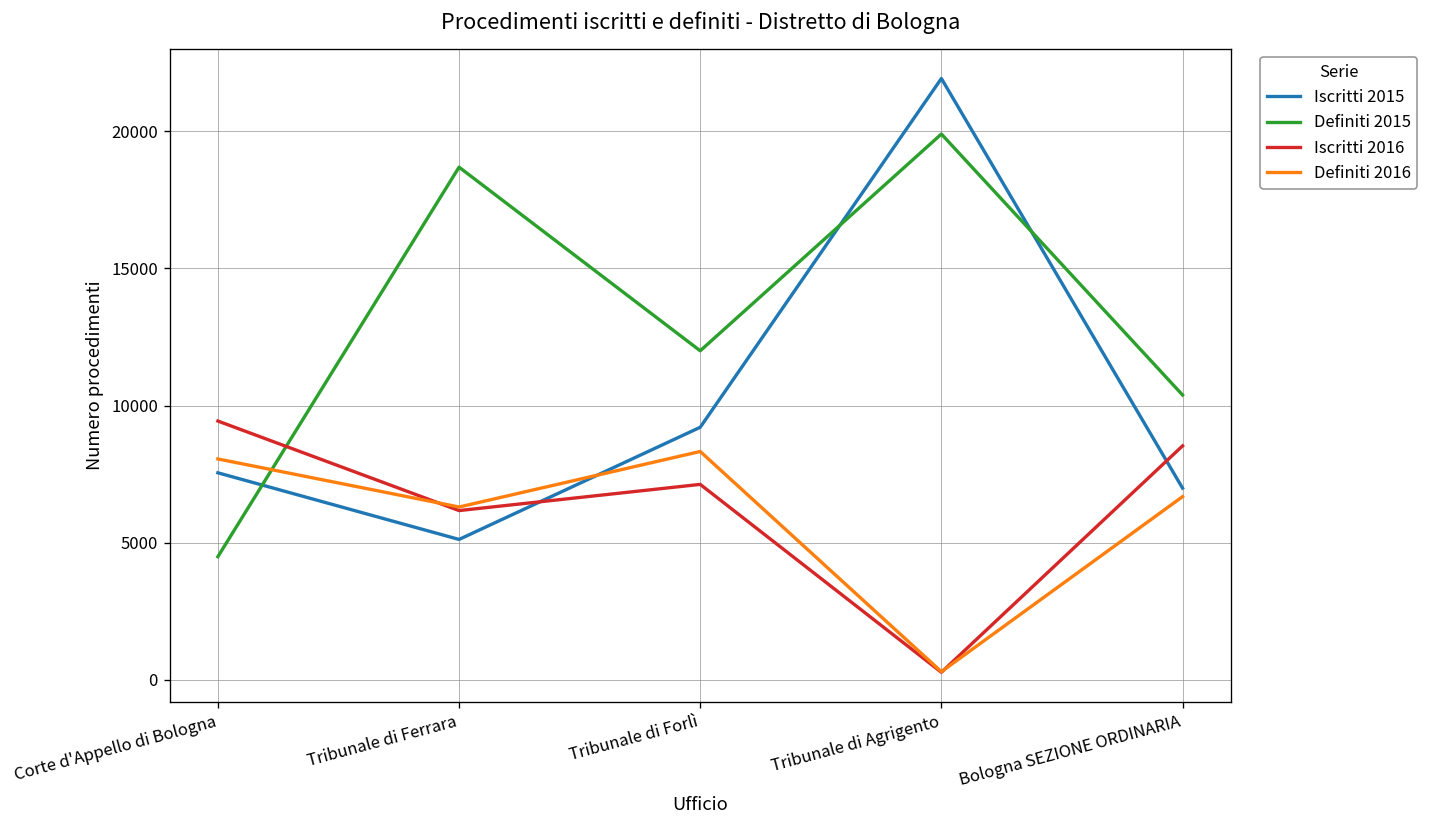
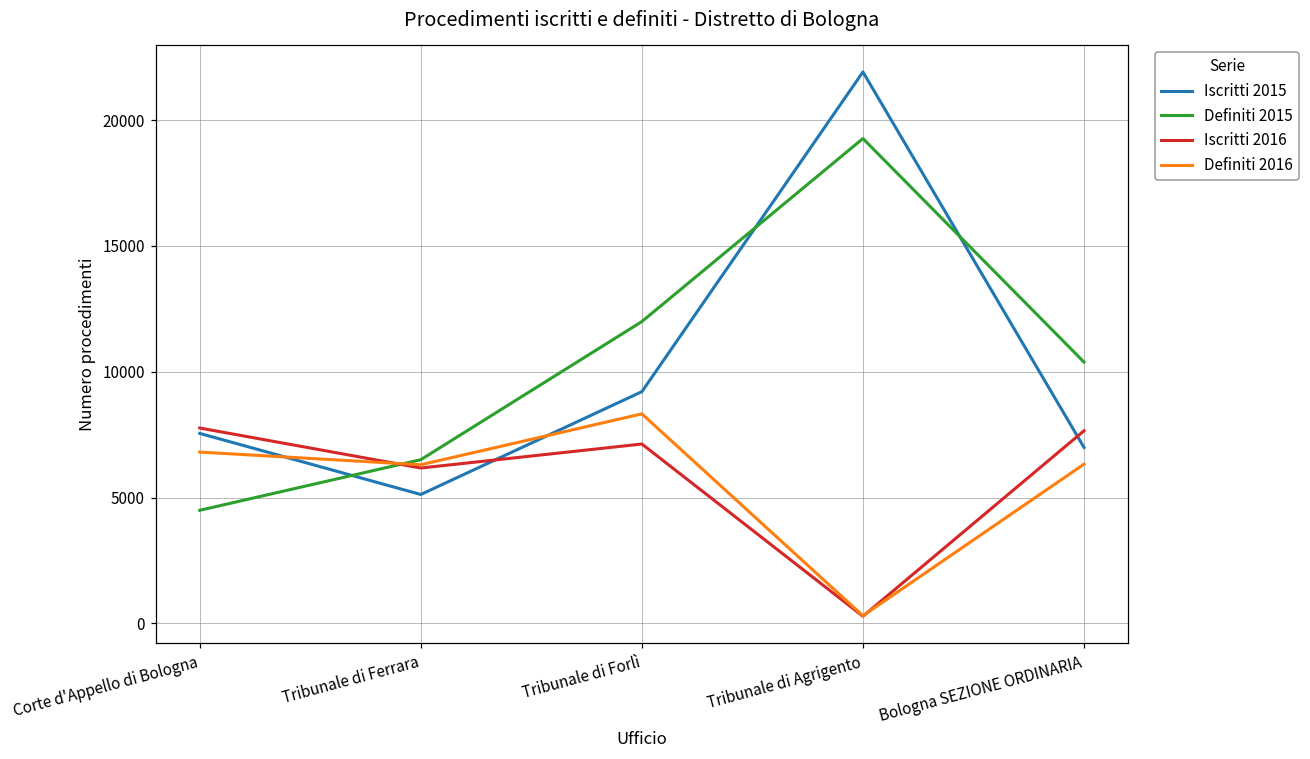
  {
    "Iscritti 2015": {
      "Corte d'Appello di Bologna": 7500,
      "Tribunale di Ferrara": 5100,
      "Tribunale di Forlì": 9200,
      "Tribunale di Agrigento": 21900,
      "Bologna SEZIONE ORDINARIA": 7000
    },
    "Definiti 2015": {
      "Corte d'Appello di Bologna": 4500,
-     "Tribunale di Ferrara": 18700,
+     "Tribunale di Ferrara": 6500,
      "Tribunale di Forlì": 12000,
-     "Tribunale di Agrigento": 19900,
+     "Tribunale di Agrigento": 19300,
      "Bologna SEZIONE ORDINARIA": 10400
    },
    "Iscritti 2016": {
-     "Corte d'Appello di Bologna": 9400,
+     "Corte d'Appello di Bologna": 7800,
      "Tribunale di Ferrara": 6200,
      "Tribunale di Forlì": 7100,
-     "Bologna SEZIONE ORDINARIA": 8500
+     "Bologna SEZIONE ORDINARIA": 7700
    },
    "Definiti 2016": {
-     "Corte d'Appello di Bologna": 8100,
+     "Corte d'Appello di Bologna": 6800,
      "Tribunale di Ferrara": 6300,
      "Tribunale di Forlì": 8300,
-     "Bologna SEZIONE ORDINARIA": 6700
+     "Bologna SEZIONE ORDINARIA": 6300
    }
  }
